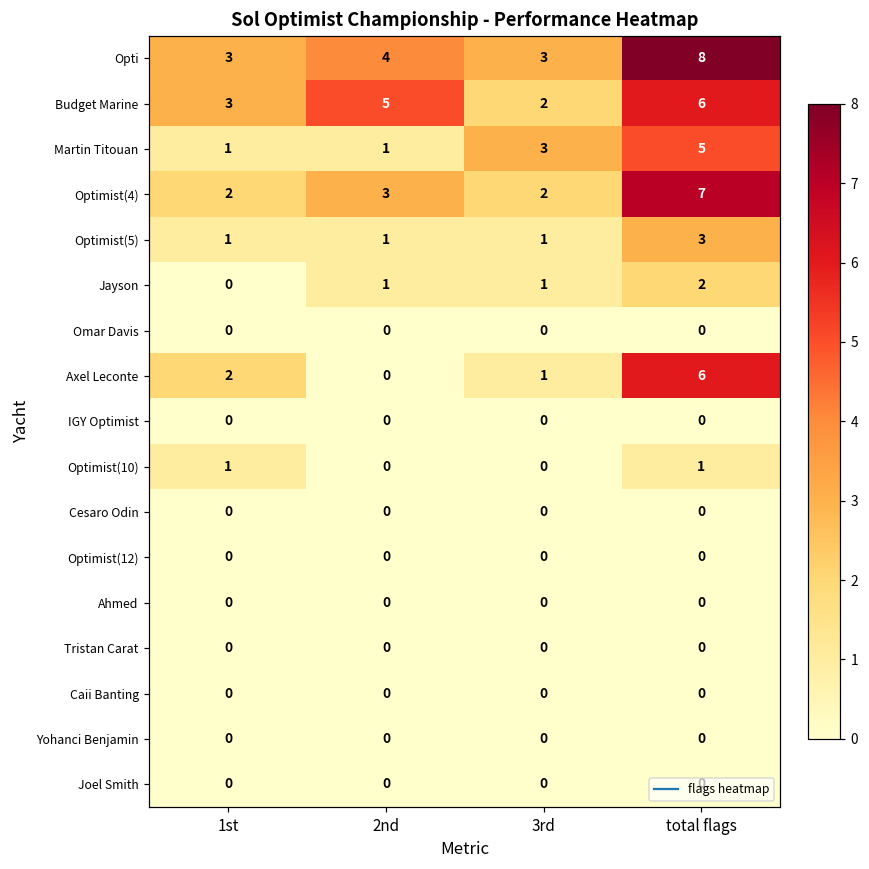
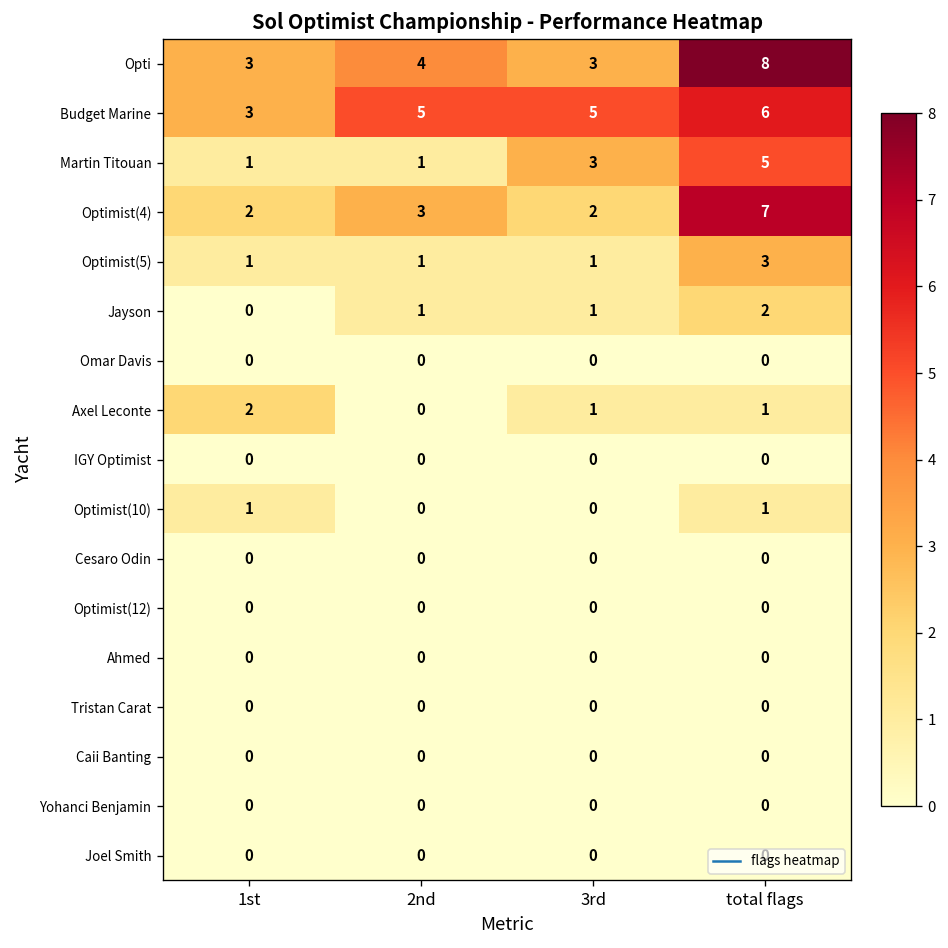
  {
    "Opti": {
      "1st": 3,
      "2nd": 4,
      "3rd": 3,
      "total flags": 8
    },
    "Budget Marine": {
      "1st": 3,
      "2nd": 5,
-     "3rd": 2,
+     "3rd": 5,
      "total flags": 6
    },
    "Martin Titouan": {
      "1st": 1,
      "2nd": 1,
      "3rd": 3,
      "total flags": 5
    },
    "Optimist(4)": {
      "1st": 2,
      "2nd": 3,
      "3rd": 2,
      "total flags": 7
    },
    "Optimist(5)": {
      "1st": 1,
      "2nd": 1,
      "3rd": 1,
      "total flags": 3
    },
    "Jayson": {
      "1st": 0,
      "2nd": 1,
      "3rd": 1,
      "total flags": 2
    },
    "Omar Davis": {
      "1st": 0,
      "2nd": 0,
      "3rd": 0,
      "total flags": 0
    },
    "Axel Leconte": {
      "1st": 2,
      "2nd": 0,
      "3rd": 1,
-     "total flags": 6
+     "total flags": 1
    },
    "IGY Optimist": {
      "1st": 0,
      "2nd": 0,
      "3rd": 0,
      "total flags": 0
    },
    "Optimist(10)": {
      "1st": 1,
      "2nd": 0,
      "3rd": 0,
      "total flags": 1
    },
    "Cesaro Odin": {
      "1st": 0,
      "2nd": 0,
      "3rd": 0,
      "total flags": 0
    },
    "Optimist(12)": {
      "1st": 0,
      "2nd": 0,
      "3rd": 0,
      "total flags": 0
    },
    "Ahmed": {
      "1st": 0,
      "2nd": 0,
      "3rd": 0,
      "total flags": 0
    },
    "Tristan Carat": {
      "1st": 0,
      "2nd": 0,
      "3rd": 0,
      "total flags": 0
    },
    "Caii Banting": {
      "1st": 0,
      "2nd": 0,
      "3rd": 0,
      "total flags": 0
    },
    "Yohanci Benjamin": {
      "1st": 0,
      "2nd": 0,
      "3rd": 0,
      "total flags": 0
    },
    "Joel Smith": {
      "1st": 0,
      "2nd": 0,
      "3rd": 0
    }
  }
